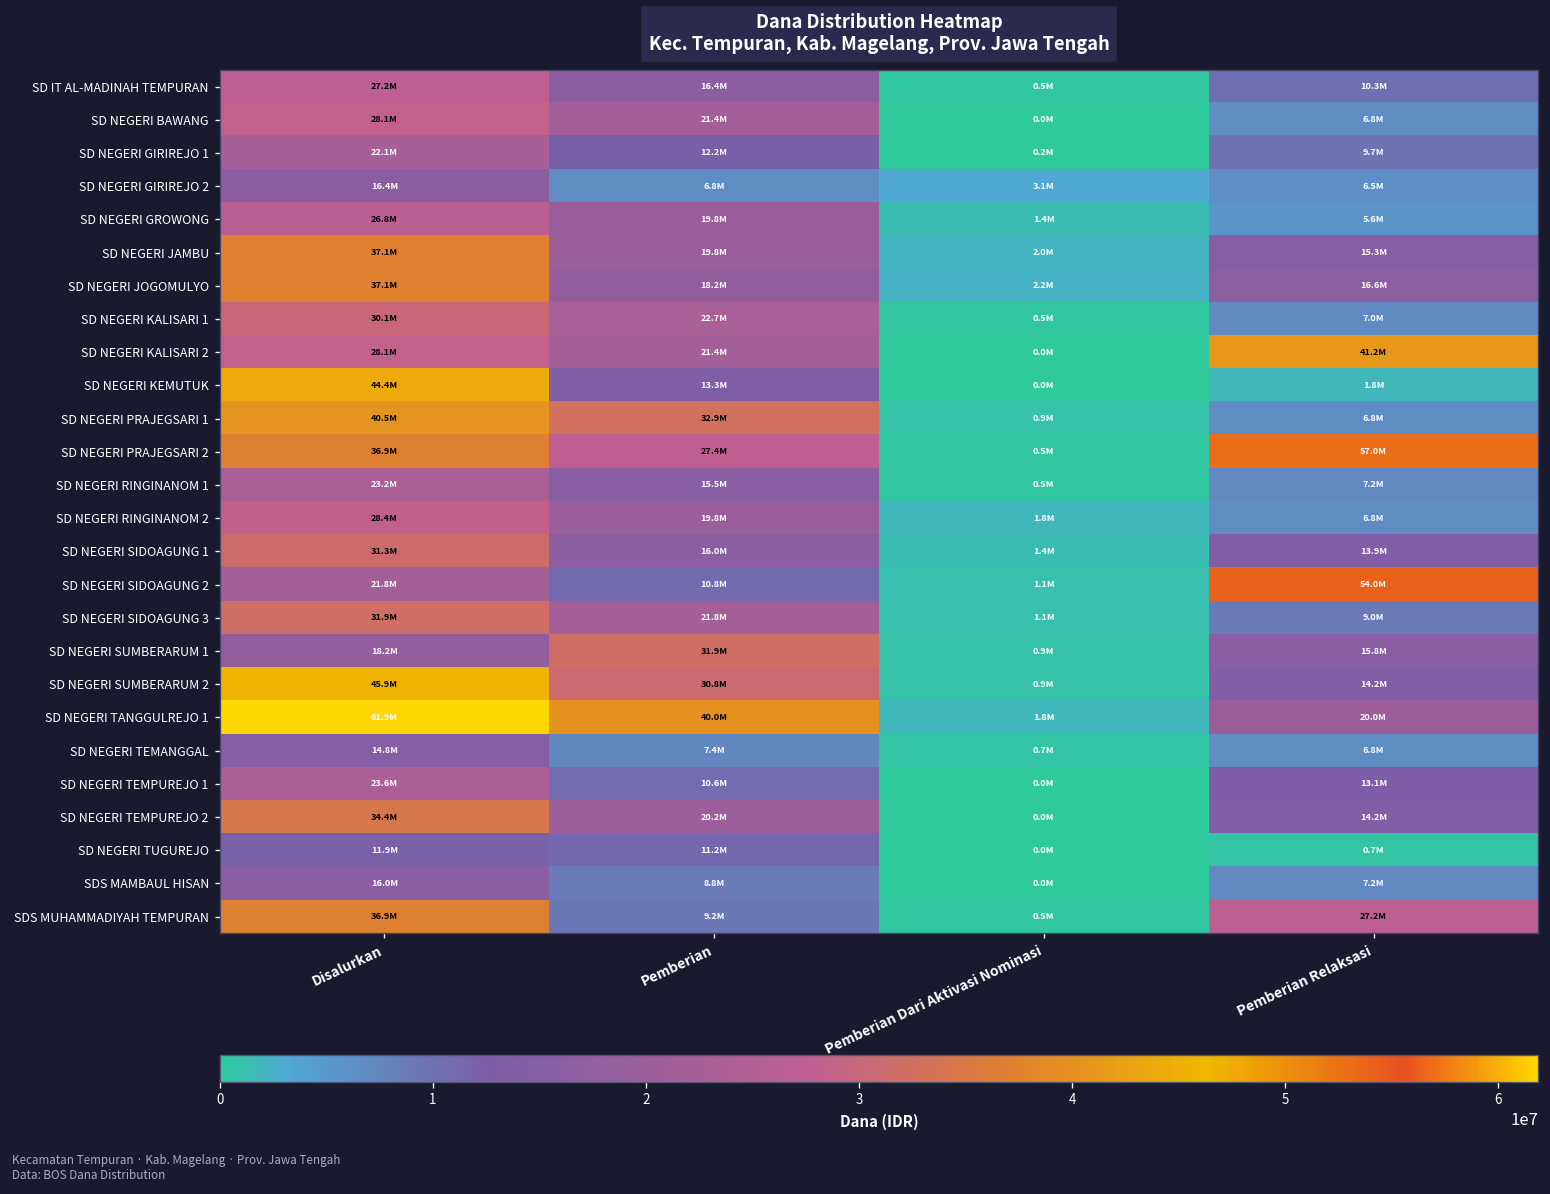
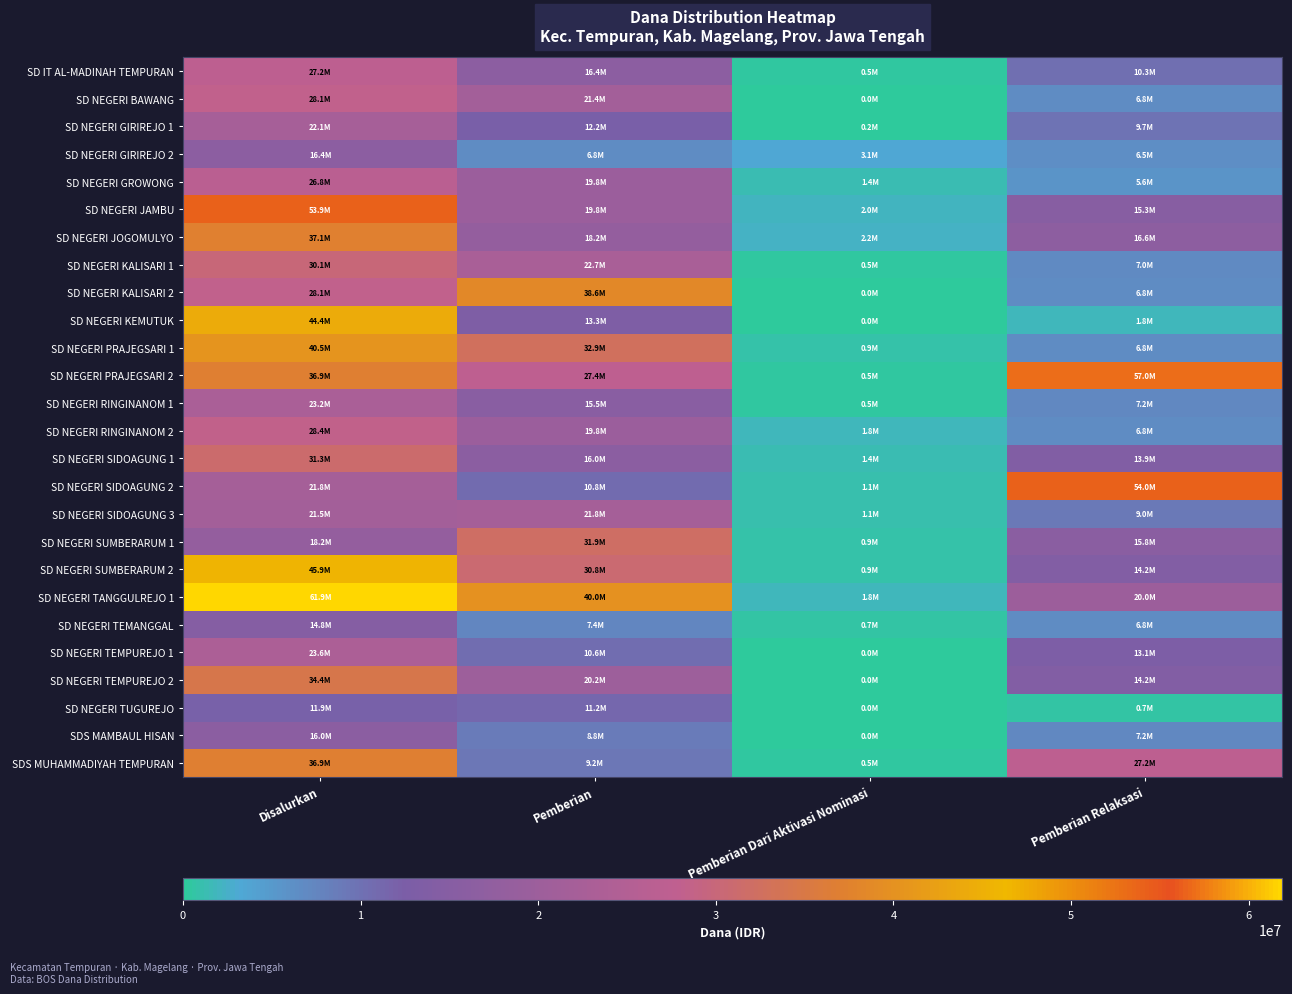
  {
    "SD IT AL-MADINAH TEMPURAN": {
      "Disalurkan": "27.2M",
      "Pemberian": "16.4M",
      "Pemberian Dari Aktivasi Nominasi": "0.5M",
      "Pemberian Relaksasi": "10.3M"
    },
    "SD NEGERI BAWANG": {
      "Disalurkan": "28.1M",
      "Pemberian": "21.4M",
      "Pemberian Dari Aktivasi Nominasi": "0.0M",
      "Pemberian Relaksasi": "6.8M"
    },
    "SD NEGERI GIRIREJO 1": {
      "Disalurkan": "22.1M",
      "Pemberian": "12.2M",
      "Pemberian Dari Aktivasi Nominasi": "0.2M",
      "Pemberian Relaksasi": "9.7M"
    },
    "SD NEGERI GIRIREJO 2": {
      "Disalurkan": "16.4M",
      "Pemberian": "6.8M",
      "Pemberian Dari Aktivasi Nominasi": "3.1M",
      "Pemberian Relaksasi": "6.5M"
    },
    "SD NEGERI GROWONG": {
      "Disalurkan": "26.8M",
      "Pemberian": "19.8M",
      "Pemberian Dari Aktivasi Nominasi": "1.4M",
      "Pemberian Relaksasi": "5.6M"
    },
    "SD NEGERI JAMBU": {
-     "Disalurkan": "37.1M",
+     "Disalurkan": "53.9M",
      "Pemberian": "19.8M",
      "Pemberian Dari Aktivasi Nominasi": "2.0M",
      "Pemberian Relaksasi": "15.3M"
    },
    "SD NEGERI JOGOMULYO": {
      "Disalurkan": "37.1M",
      "Pemberian": "18.2M",
      "Pemberian Dari Aktivasi Nominasi": "2.2M",
      "Pemberian Relaksasi": "16.6M"
    },
    "SD NEGERI KALISARI 1": {
      "Disalurkan": "30.1M",
      "Pemberian": "22.7M",
      "Pemberian Dari Aktivasi Nominasi": "0.5M",
      "Pemberian Relaksasi": "7.0M"
    },
    "SD NEGERI KALISARI 2": {
      "Disalurkan": "28.1M",
-     "Pemberian": "21.4M",
+     "Pemberian": "38.6M",
      "Pemberian Dari Aktivasi Nominasi": "0.0M",
-     "Pemberian Relaksasi": "41.2M"
+     "Pemberian Relaksasi": "6.8M"
    },
    "SD NEGERI KEMUTUK": {
      "Disalurkan": "44.4M",
      "Pemberian": "13.3M",
      "Pemberian Dari Aktivasi Nominasi": "0.0M",
      "Pemberian Relaksasi": "1.8M"
    },
    "SD NEGERI PRAJEGSARI 1": {
      "Disalurkan": "40.5M",
      "Pemberian": "32.9M",
      "Pemberian Dari Aktivasi Nominasi": "0.9M",
      "Pemberian Relaksasi": "6.8M"
    },
    "SD NEGERI PRAJEGSARI 2": {
      "Disalurkan": "36.9M",
      "Pemberian": "27.4M",
      "Pemberian Dari Aktivasi Nominasi": "0.5M",
      "Pemberian Relaksasi": "57.0M"
    },
    "SD NEGERI RINGINANOM 1": {
      "Disalurkan": "23.2M",
      "Pemberian": "15.5M",
      "Pemberian Dari Aktivasi Nominasi": "0.5M",
      "Pemberian Relaksasi": "7.2M"
    },
    "SD NEGERI RINGINANOM 2": {
      "Disalurkan": "28.4M",
      "Pemberian": "19.8M",
      "Pemberian Dari Aktivasi Nominasi": "1.8M",
      "Pemberian Relaksasi": "6.8M"
    },
    "SD NEGERI SIDOAGUNG 1": {
      "Disalurkan": "31.3M",
      "Pemberian": "16.0M",
      "Pemberian Dari Aktivasi Nominasi": "1.4M",
      "Pemberian Relaksasi": "13.9M"
    },
    "SD NEGERI SIDOAGUNG 2": {
      "Disalurkan": "21.8M",
      "Pemberian": "10.8M",
      "Pemberian Dari Aktivasi Nominasi": "1.1M",
      "Pemberian Relaksasi": "54.0M"
    },
    "SD NEGERI SIDOAGUNG 3": {
-     "Disalurkan": "31.9M",
+     "Disalurkan": "21.5M",
      "Pemberian": "21.8M",
      "Pemberian Dari Aktivasi Nominasi": "1.1M",
      "Pemberian Relaksasi": "9.0M"
    },
    "SD NEGERI SUMBERARUM 1": {
      "Disalurkan": "18.2M",
      "Pemberian": "31.9M",
      "Pemberian Dari Aktivasi Nominasi": "0.9M",
      "Pemberian Relaksasi": "15.8M"
    },
    "SD NEGERI SUMBERARUM 2": {
      "Disalurkan": "45.9M",
      "Pemberian": "30.8M",
      "Pemberian Dari Aktivasi Nominasi": "0.9M",
      "Pemberian Relaksasi": "14.2M"
    },
    "SD NEGERI TANGGULREJO 1": {
      "Disalurkan": "61.9M",
      "Pemberian": "40.0M",
      "Pemberian Dari Aktivasi Nominasi": "1.8M",
      "Pemberian Relaksasi": "20.0M"
    },
    "SD NEGERI TEMANGGAL": {
      "Disalurkan": "14.8M",
      "Pemberian": "7.4M",
      "Pemberian Dari Aktivasi Nominasi": "0.7M",
      "Pemberian Relaksasi": "6.8M"
    },
    "SD NEGERI TEMPUREJO 1": {
      "Disalurkan": "23.6M",
      "Pemberian": "10.6M",
      "Pemberian Dari Aktivasi Nominasi": "0.0M",
      "Pemberian Relaksasi": "13.1M"
    },
    "SD NEGERI TEMPUREJO 2": {
      "Disalurkan": "34.4M",
      "Pemberian": "20.2M",
      "Pemberian Dari Aktivasi Nominasi": "0.0M",
      "Pemberian Relaksasi": "14.2M"
    },
    "SD NEGERI TUGUREJO": {
      "Disalurkan": "11.9M",
      "Pemberian": "11.2M",
      "Pemberian Dari Aktivasi Nominasi": "0.0M",
      "Pemberian Relaksasi": "0.7M"
    },
    "SDS MAMBAUL HISAN": {
      "Disalurkan": "16.0M",
      "Pemberian": "8.8M",
      "Pemberian Dari Aktivasi Nominasi": "0.0M",
      "Pemberian Relaksasi": "7.2M"
    },
    "SDS MUHAMMADIYAH TEMPURAN": {
      "Disalurkan": "36.9M",
      "Pemberian": "9.2M",
      "Pemberian Dari Aktivasi Nominasi": "0.5M",
      "Pemberian Relaksasi": "27.2M"
    }
  }
